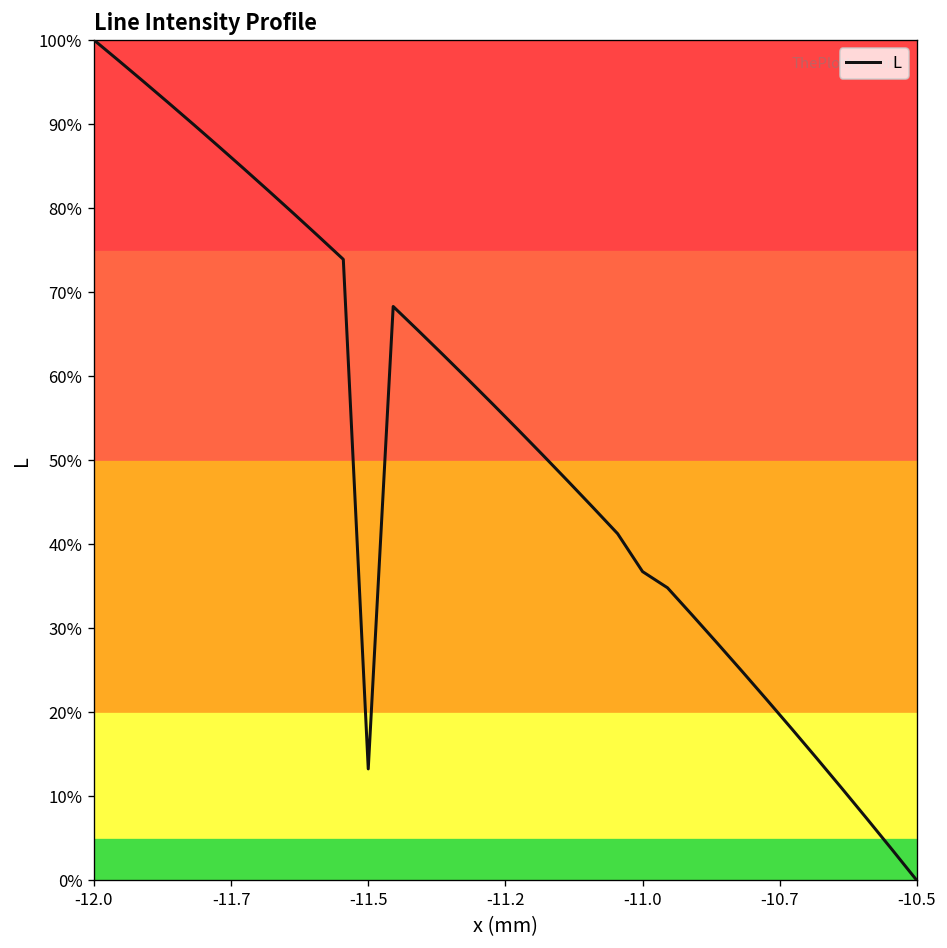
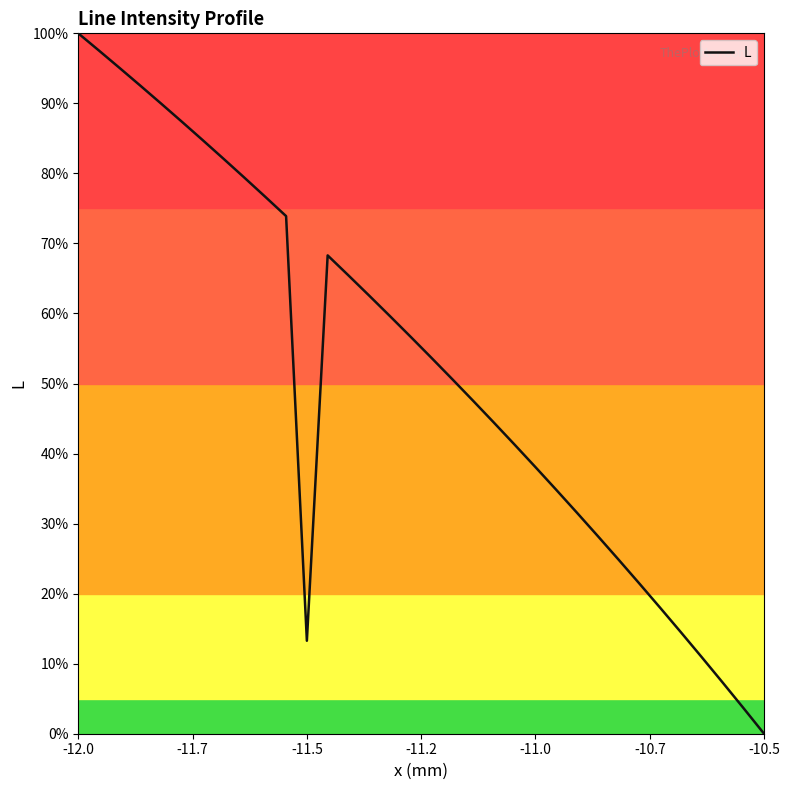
  {
    "-12.0": "100%",
    "-11.5": "13%",
-   "-11.0": "37%"
+   "-11.0": "38%"
  }
